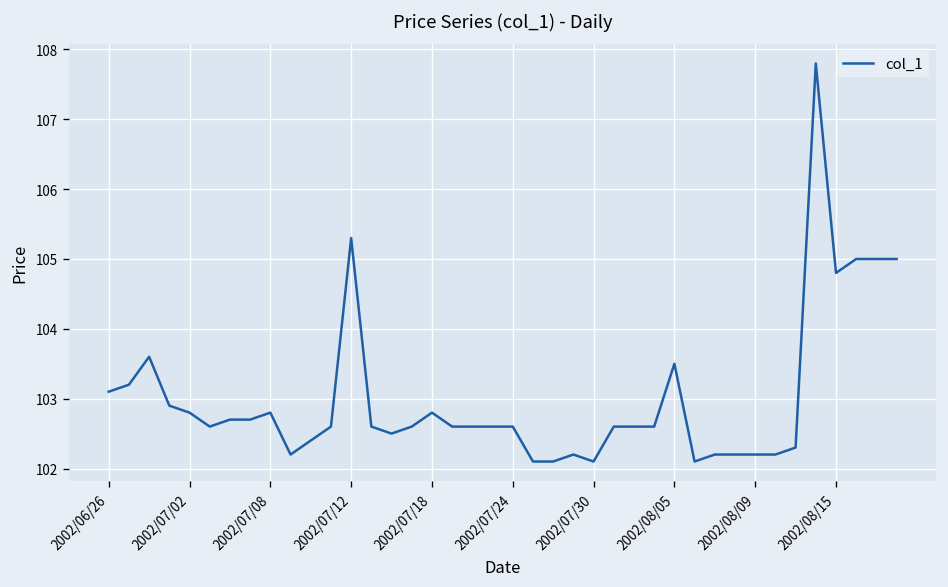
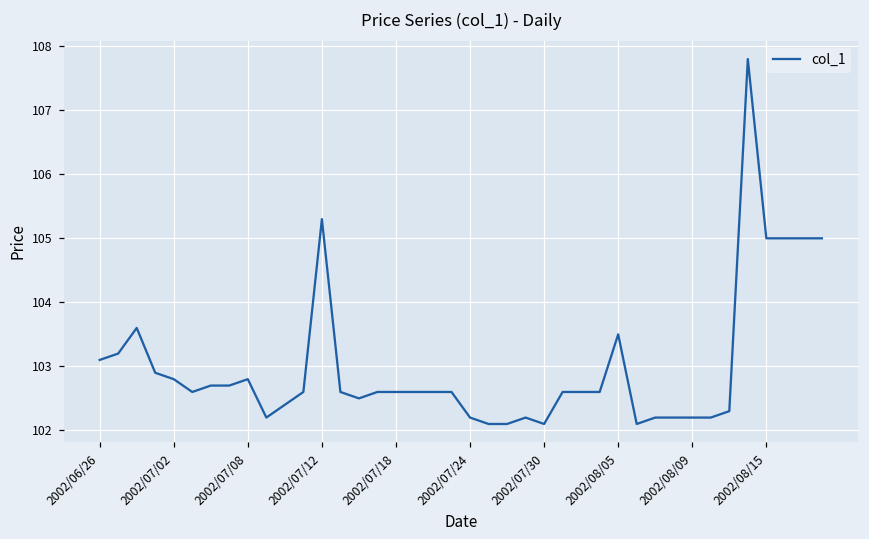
  {
    "2002/06/26": 103.1,
    "2002/07/02": 102.8,
    "2002/07/08": 102.8,
    "2002/07/12": 105.3,
-   "2002/07/18": 102.8,
-   "2002/07/24": 102.6,
+   "2002/07/18": 102.6,
+   "2002/07/24": 102.2,
    "2002/07/30": 102.1,
    "2002/08/05": 103.5,
    "2002/08/09": 102.2,
-   "2002/08/15": 104.8
+   "2002/08/15": 105.0
  }
